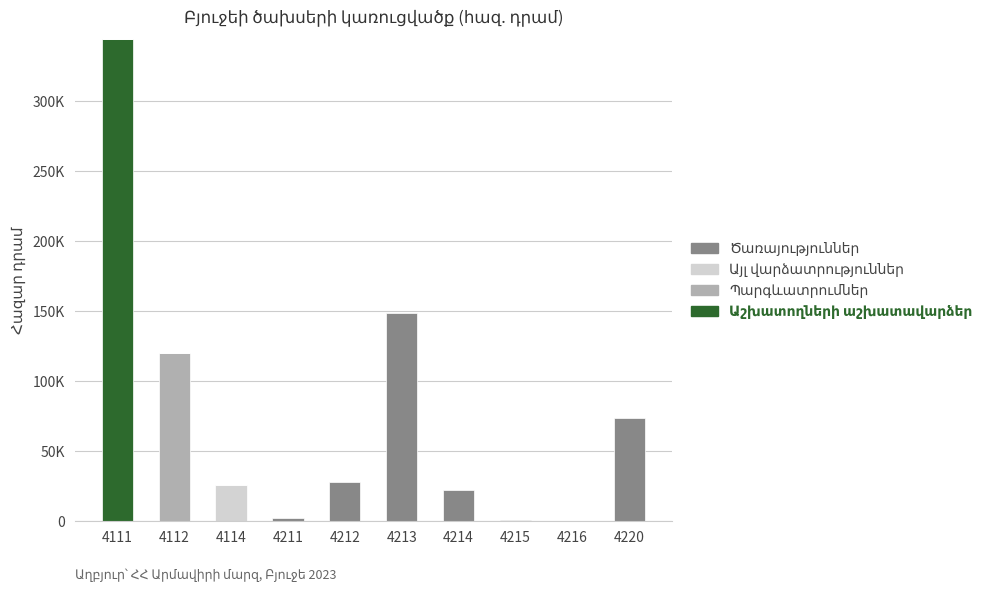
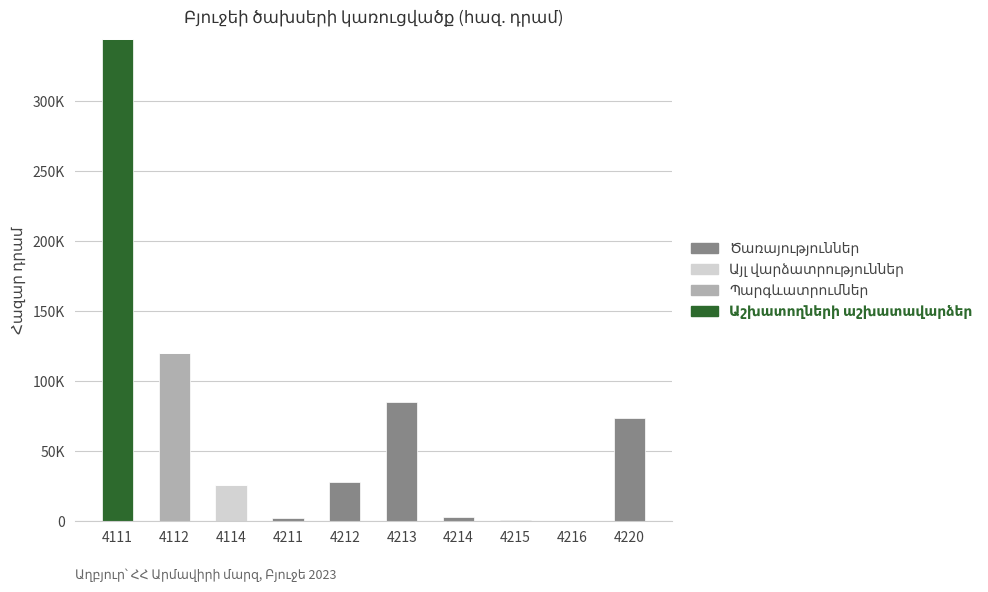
  {
    "Աշխատողների աշխատավարձեր": {
      "4111": 344000,
      "4112": 0,
      "4114": 0,
      "4211": 0,
      "4212": 0,
      "4213": 0,
      "4214": 0,
      "4215": 0,
      "4216": 0,
      "4220": 0
    },
    "Ծառայություններ": {
-     "4213": 148000,
-     "4214": 22000
+     "4213": 85000,
+     "4214": 3000
    }
  }
